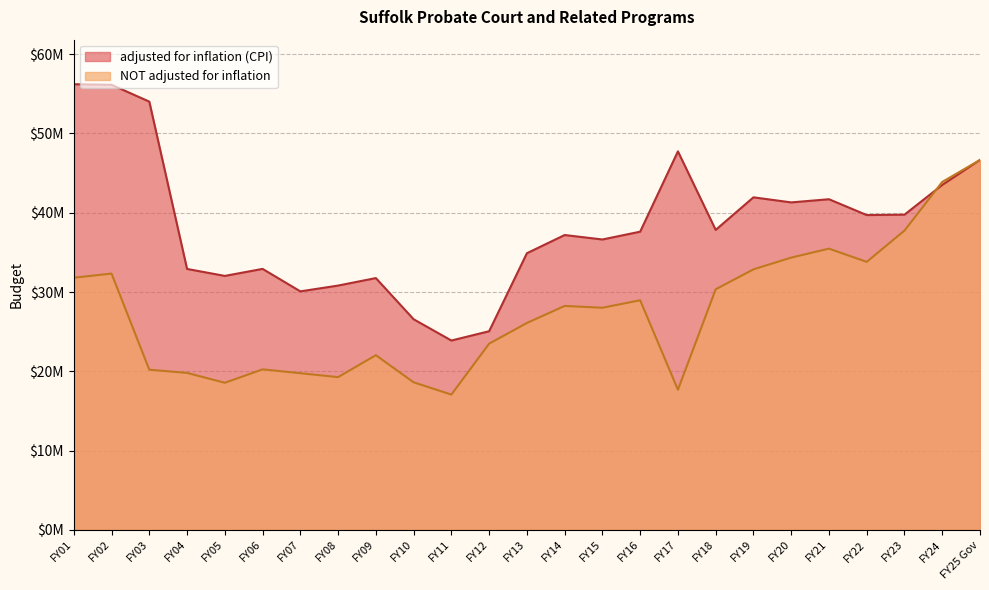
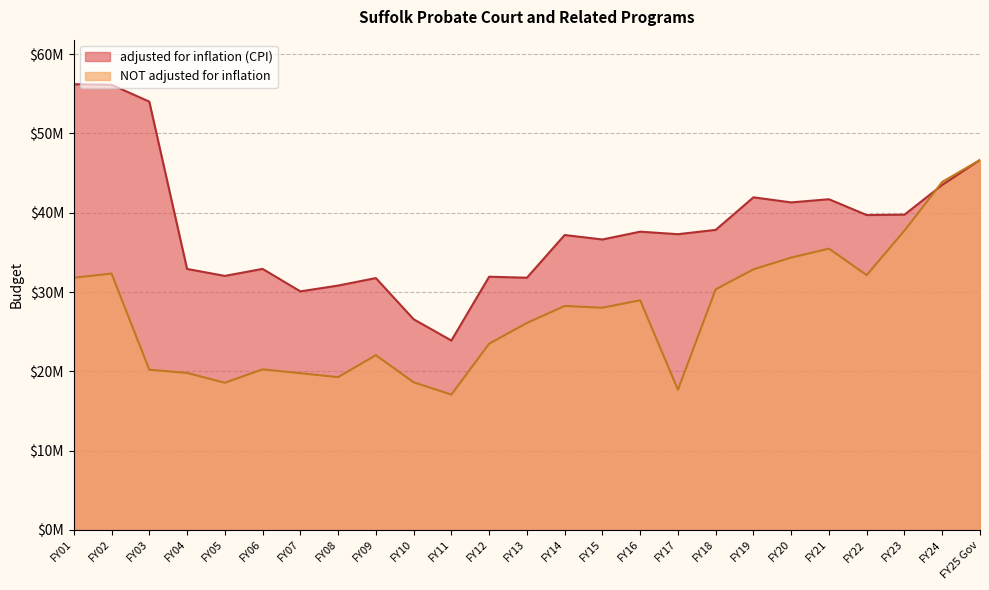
  {
    "adjusted for inflation (CPI)": {
      "FY01": "$56000000",
      "FY03": "$54000000",
      "FY04": "$33000000",
      "FY05": "$32000000",
      "FY06": "$33000000",
      "FY07": "$30000000",
      "FY08": "$31000000",
      "FY09": "$32000000",
      "FY10": "$27000000",
      "FY11": "$24000000",
-     "FY12": "$25000000",
-     "FY13": "$35000000",
+     "FY12": "$32000000",
+     "FY13": "$32000000",
      "FY14": "$37000000",
      "FY15": "$37000000",
      "FY16": "$38000000",
-     "FY17": "$48000000",
+     "FY17": "$37000000",
      "FY18": "$38000000",
      "FY19": "$42000000",
      "FY20": "$41000000",
      "FY21": "$42000000",
      "FY22": "$40000000",
      "FY23": "$40000000",
      "FY24": "$43000000"
    },
    "NOT adjusted for inflation": {
      "FY01": "$32000000",
      "FY02": "$32000000",
      "FY03": "$20000000",
      "FY04": "$20000000",
      "FY05": "$19000000",
      "FY06": "$20000000",
      "FY07": "$20000000",
      "FY08": "$19000000",
      "FY09": "$22000000",
      "FY10": "$19000000",
      "FY11": "$17000000",
      "FY12": "$23000000",
      "FY13": "$26000000",
      "FY14": "$28000000",
      "FY15": "$28000000",
      "FY16": "$29000000",
      "FY17": "$18000000",
      "FY18": "$30000000",
      "FY19": "$33000000",
      "FY20": "$34000000",
      "FY21": "$35000000",
-     "FY22": "$34000000",
+     "FY22": "$32000000",
      "FY23": "$38000000",
      "FY24": "$44000000"
    }
  }
